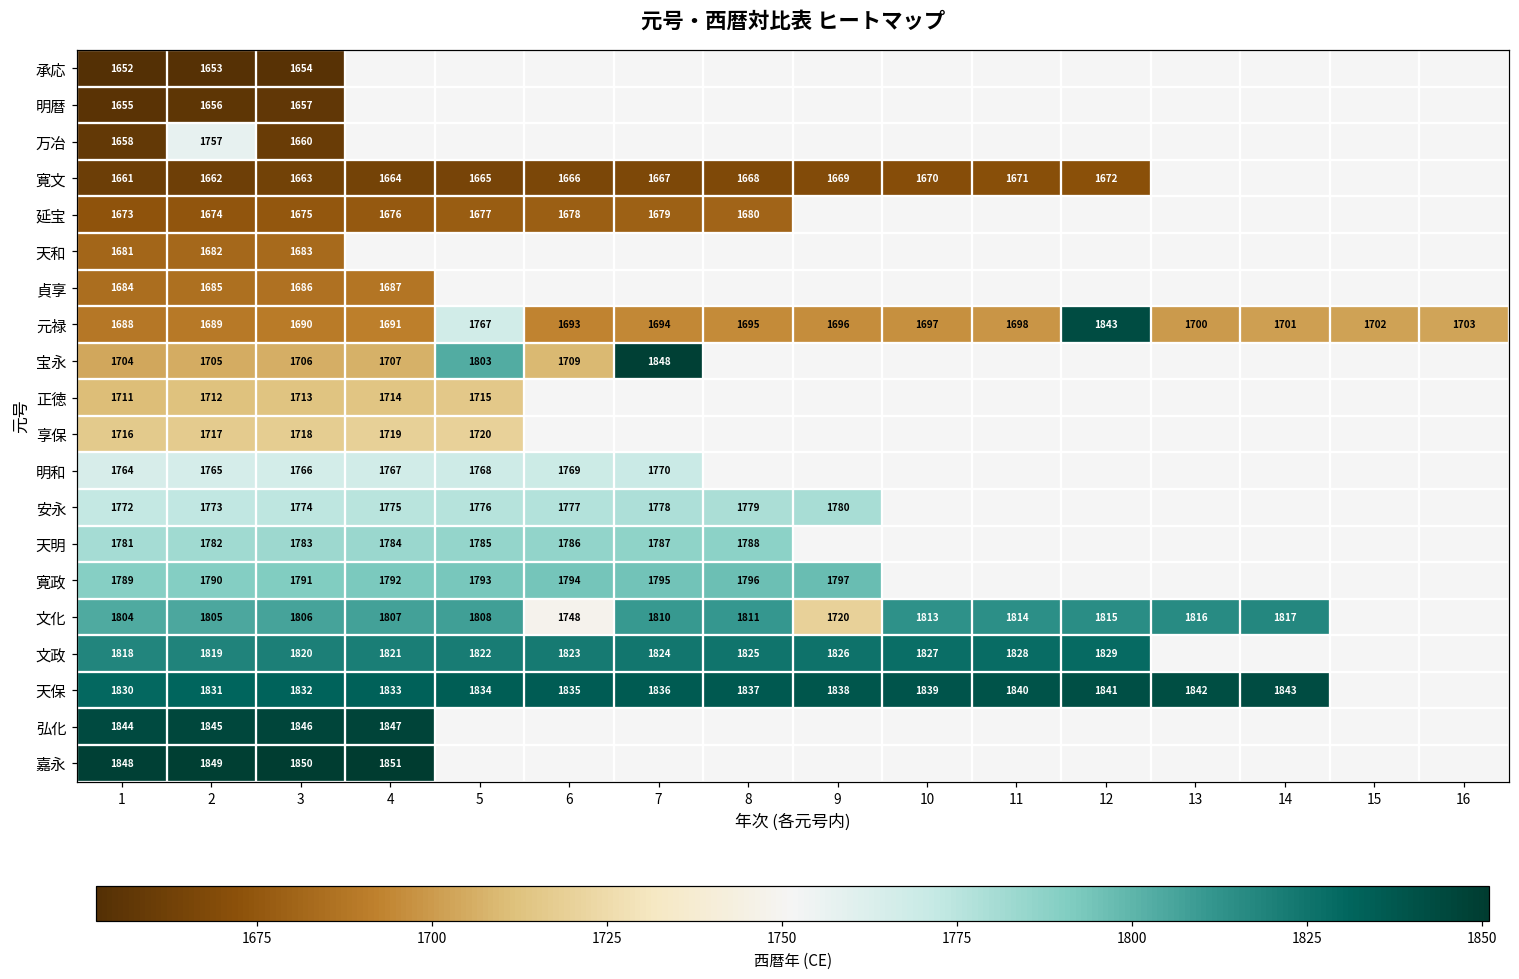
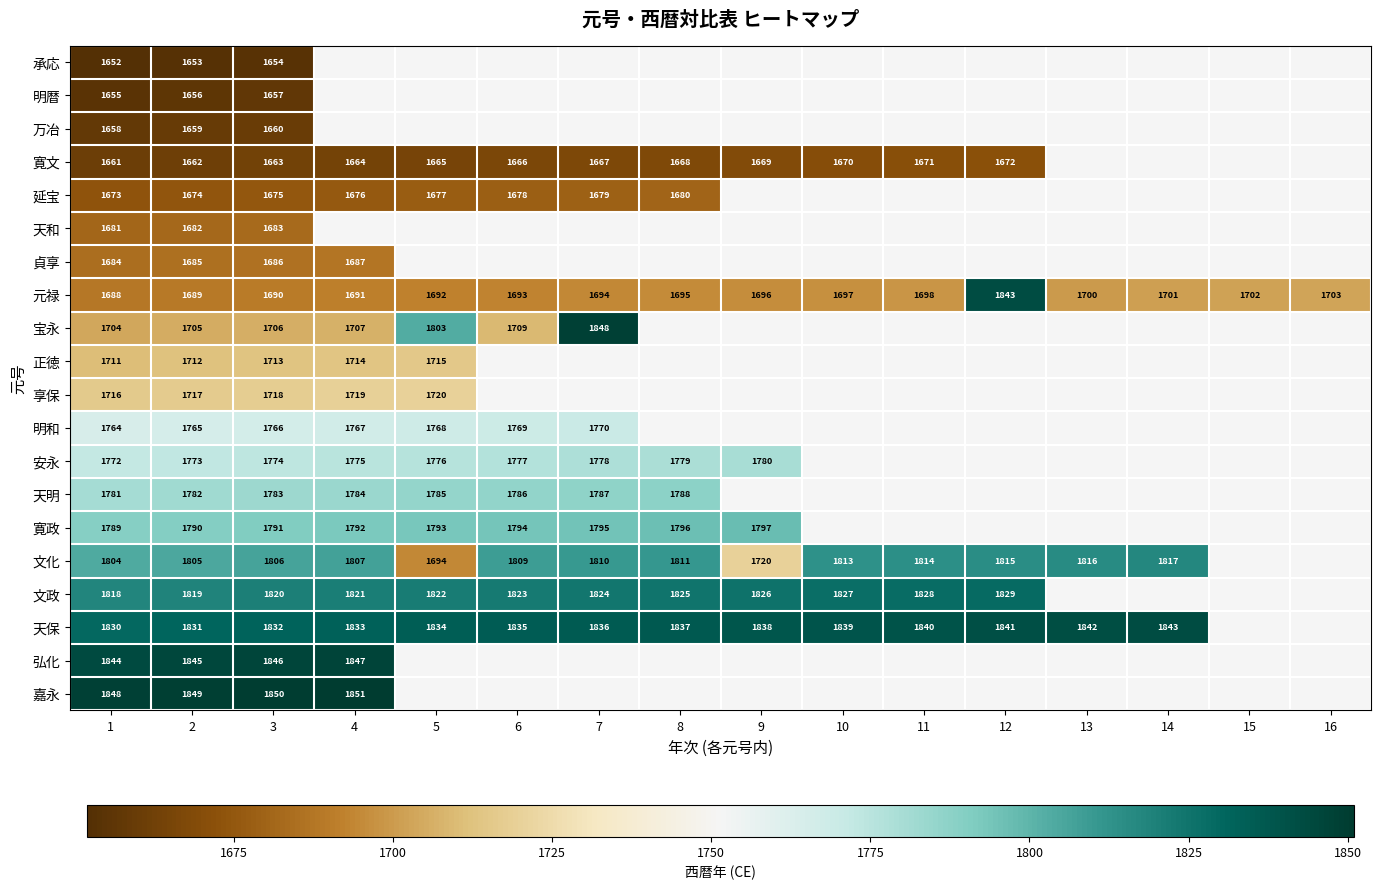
  {
    "承応": {
      "1": 1652,
      "2": 1653,
      "3": 1654
    },
    "明暦": {
      "1": 1655,
      "2": 1656,
      "3": 1657
    },
    "万冶": {
      "1": 1658,
-     "2": 1757,
+     "2": 1659,
      "3": 1660
    },
    "寛文": {
      "1": 1661,
      "2": 1662,
      "3": 1663,
      "4": 1664,
      "5": 1665,
      "6": 1666,
      "7": 1667,
      "8": 1668,
      "9": 1669,
      "10": 1670,
      "11": 1671,
      "12": 1672
    },
    "延宝": {
      "1": 1673,
      "2": 1674,
      "3": 1675,
      "4": 1676,
      "5": 1677,
      "6": 1678,
      "7": 1679,
      "8": 1680
    },
    "天和": {
      "1": 1681,
      "2": 1682,
      "3": 1683
    },
    "貞享": {
      "1": 1684,
      "2": 1685,
      "3": 1686,
      "4": 1687
    },
    "元禄": {
      "1": 1688,
      "2": 1689,
      "3": 1690,
      "4": 1691,
-     "5": 1767,
+     "5": 1692,
      "6": 1693,
      "7": 1694,
      "8": 1695,
      "9": 1696,
      "10": 1697,
      "11": 1698,
      "12": 1843,
      "13": 1700,
      "14": 1701,
      "15": 1702,
      "16": 1703
    },
    "宝永": {
      "1": 1704,
      "2": 1705,
      "3": 1706,
      "4": 1707,
      "5": 1803,
      "6": 1709,
      "7": 1848
    },
    "正徳": {
      "1": 1711,
      "2": 1712,
      "3": 1713,
      "4": 1714,
      "5": 1715
    },
    "享保": {
      "1": 1716,
      "2": 1717,
      "3": 1718,
      "4": 1719,
      "5": 1720
    },
    "明和": {
      "1": 1764,
      "2": 1765,
      "3": 1766,
      "4": 1767,
      "5": 1768,
      "6": 1769,
      "7": 1770
    },
    "安永": {
      "1": 1772,
      "2": 1773,
      "3": 1774,
      "4": 1775,
      "5": 1776,
      "6": 1777,
      "7": 1778,
      "8": 1779,
      "9": 1780
    },
    "天明": {
      "1": 1781,
      "2": 1782,
      "3": 1783,
      "4": 1784,
      "5": 1785,
      "6": 1786,
      "7": 1787,
      "8": 1788
    },
    "寛政": {
      "1": 1789,
      "2": 1790,
      "3": 1791,
      "4": 1792,
      "5": 1793,
      "6": 1794,
      "7": 1795,
      "8": 1796,
      "9": 1797
    },
    "文化": {
      "1": 1804,
      "2": 1805,
      "3": 1806,
      "4": 1807,
-     "5": 1808,
-     "6": 1748,
+     "5": 1694,
+     "6": 1809,
      "7": 1810,
      "8": 1811,
      "9": 1720,
      "10": 1813,
      "11": 1814,
      "12": 1815,
      "13": 1816,
      "14": 1817
    },
    "文政": {
      "1": 1818,
      "2": 1819,
      "3": 1820,
      "4": 1821,
      "5": 1822,
      "6": 1823,
      "7": 1824,
      "8": 1825,
      "9": 1826,
      "10": 1827,
      "11": 1828,
      "12": 1829
    },
    "天保": {
      "1": 1830,
      "2": 1831,
      "3": 1832,
      "4": 1833,
      "5": 1834,
      "6": 1835,
      "7": 1836,
      "8": 1837,
      "9": 1838,
      "10": 1839,
      "11": 1840,
      "12": 1841,
      "13": 1842,
      "14": 1843
    },
    "弘化": {
      "1": 1844,
      "2": 1845,
      "3": 1846,
      "4": 1847
    },
    "嘉永": {
      "1": 1848,
      "2": 1849,
      "3": 1850,
      "4": 1851
    }
  }
